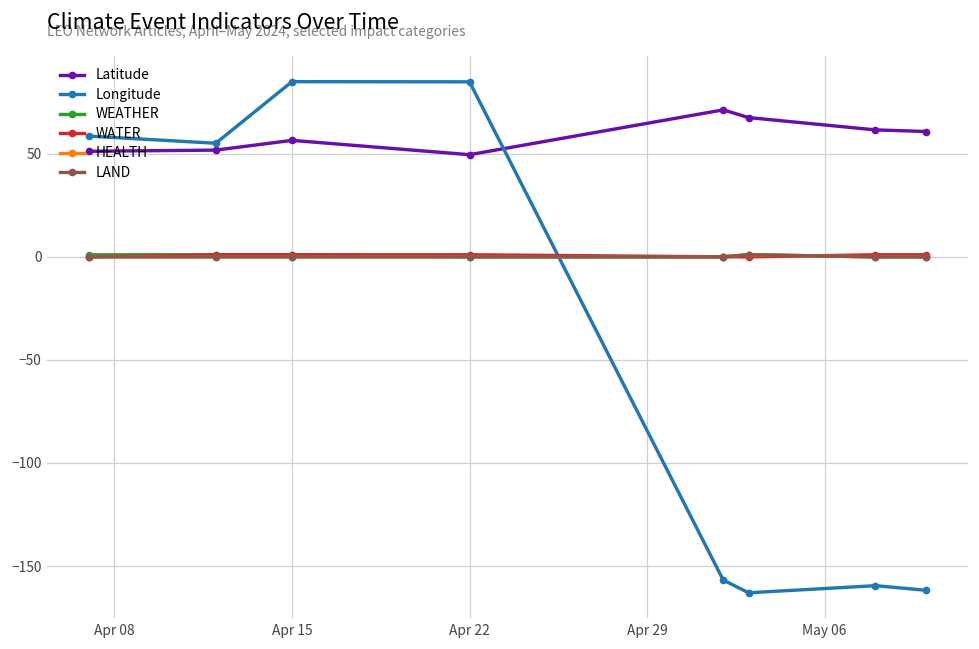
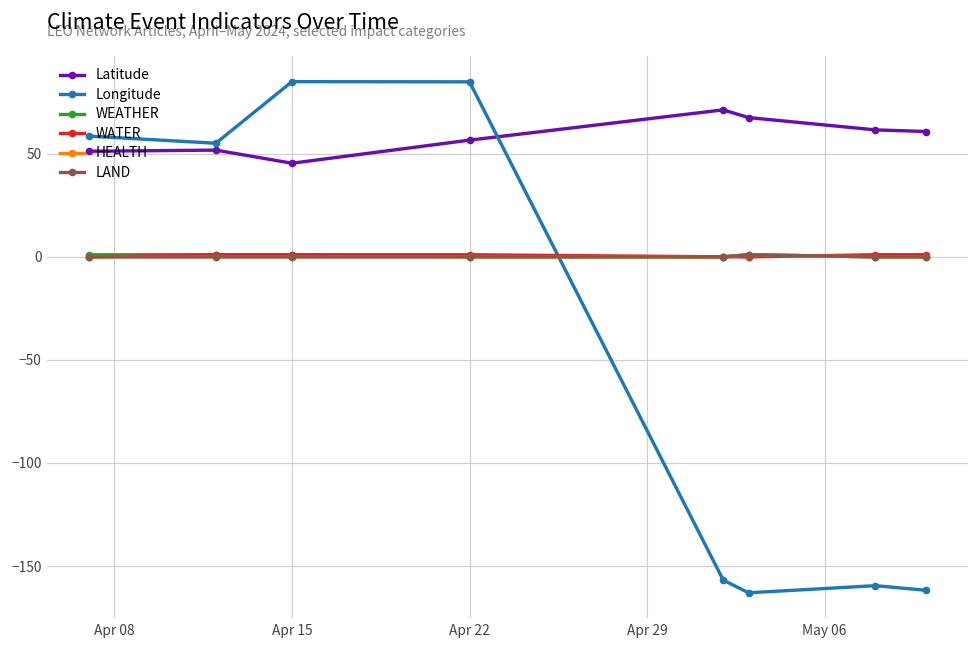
  {
    "Latitude": {
-     "Apr 15": 56,
-     "Apr 22": 50
+     "Apr 15": 45,
+     "Apr 22": 57
    },
    "Longitude": {
      "Apr 15": 85,
      "Apr 22": 85
    }
  }
